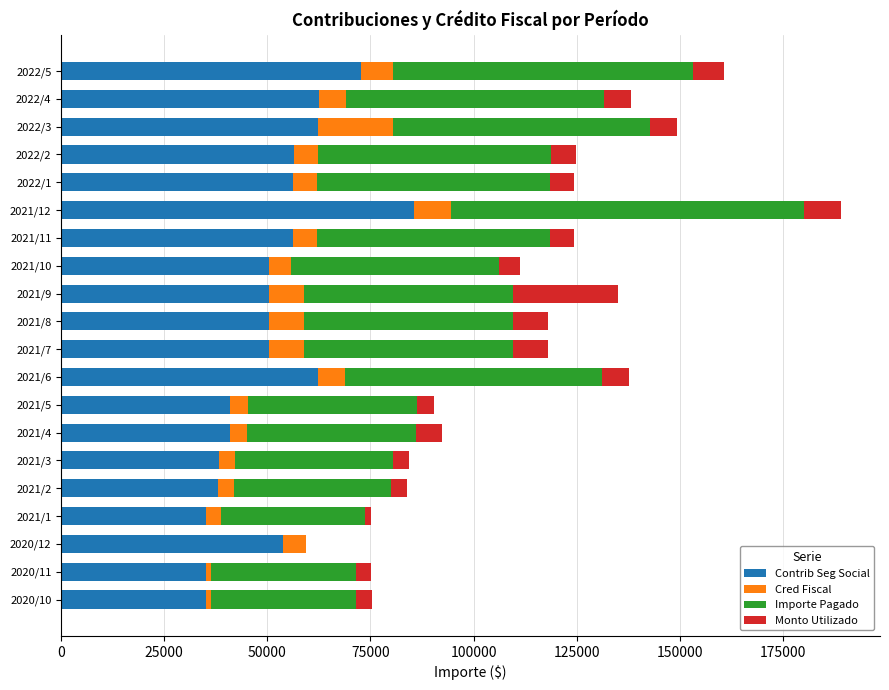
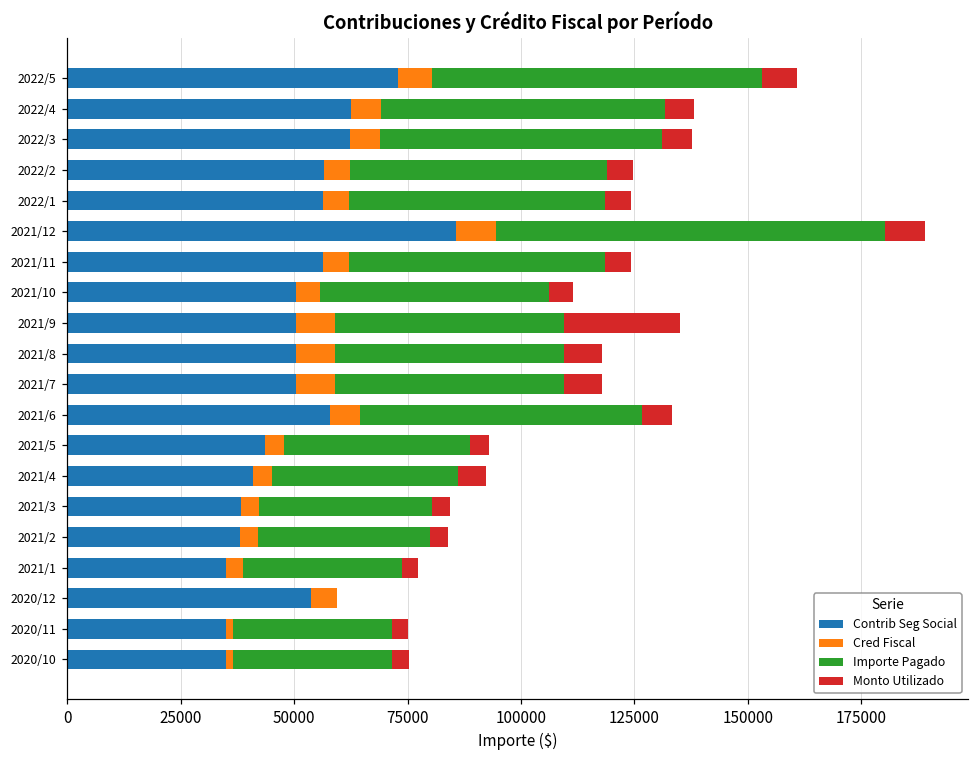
  {
    "Contrib Seg Social": {
      "2022/5": 73000,
      "2022/4": 63000,
      "2022/3": 62000,
      "2022/2": 57000,
      "2022/1": 56000,
      "2021/12": 86000,
      "2021/11": 56000,
      "2021/10": 50000,
      "2021/9": 50000,
      "2021/8": 50000,
      "2021/7": 50000,
-     "2021/6": 62000,
-     "2021/5": 41000,
+     "2021/6": 58000,
+     "2021/5": 44000,
      "2021/4": 41000,
      "2021/3": 38000,
      "2021/2": 38000,
      "2021/1": 35000,
      "2020/12": 54000,
      "2020/11": 35000,
      "2020/10": 35000
    },
    "Cred Fiscal": {
      "2022/5": 8000,
      "2022/4": 6000,
-     "2022/3": 18000,
+     "2022/3": 6000,
      "2022/2": 6000,
      "2022/1": 6000,
      "2021/12": 9000,
      "2021/11": 6000,
      "2021/10": 5000,
      "2021/9": 9000,
      "2021/8": 9000,
      "2021/7": 9000,
      "2021/6": 6000,
      "2021/5": 4000,
      "2021/4": 4000,
      "2021/3": 4000,
      "2021/2": 4000,
      "2021/1": 4000,
      "2020/12": 6000,
      "2020/11": 1000,
      "2020/10": 1000
    },
    "Importe Pagado": {
      "2022/5": 73000,
      "2022/4": 63000,
      "2022/3": 62000,
      "2022/2": 57000,
      "2022/1": 56000,
      "2021/12": 86000,
      "2021/11": 56000,
      "2021/10": 50000,
      "2021/9": 50000,
      "2021/8": 50000,
      "2021/7": 50000,
      "2021/6": 62000,
      "2021/5": 41000,
      "2021/4": 41000,
      "2021/3": 38000,
      "2021/2": 38000,
      "2021/1": 35000,
      "2020/12": 0,
      "2020/11": 35000,
      "2020/10": 35000
    },
    "Monto Utilizado": {
      "2022/5": 8000,
      "2022/4": 6000,
      "2022/3": 6000,
      "2022/2": 6000,
      "2022/1": 6000,
      "2021/12": 9000,
      "2021/11": 6000,
      "2021/10": 5000,
      "2021/9": 26000,
      "2021/8": 9000,
      "2021/7": 9000,
      "2021/6": 6000,
      "2021/5": 4000,
      "2021/4": 6000,
      "2021/3": 4000,
      "2021/2": 4000,
-     "2021/1": 1000,
+     "2021/1": 4000,
      "2020/12": 0,
      "2020/11": 4000,
      "2020/10": 4000
    }
  }
